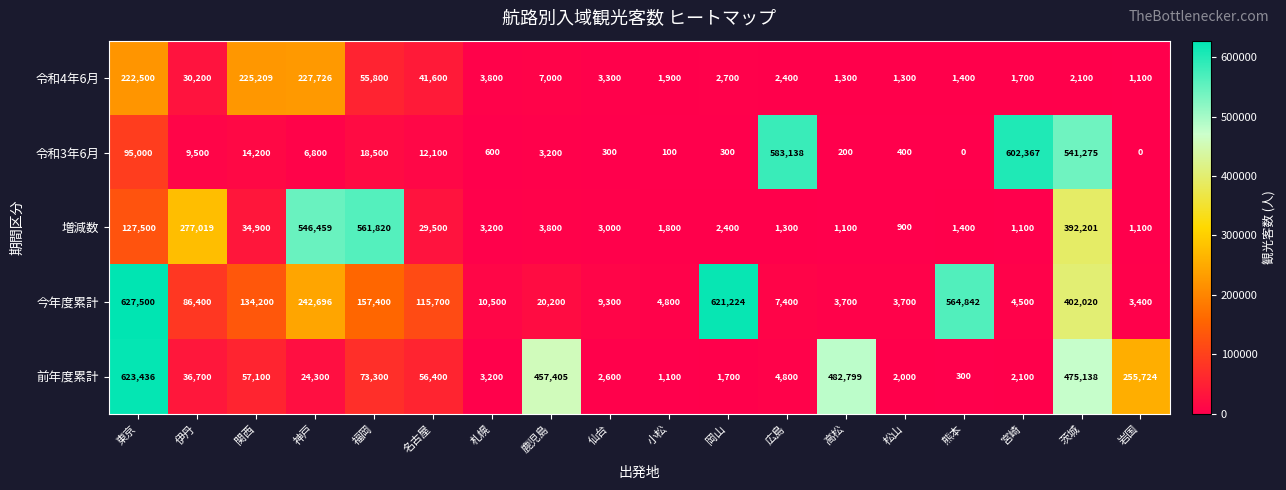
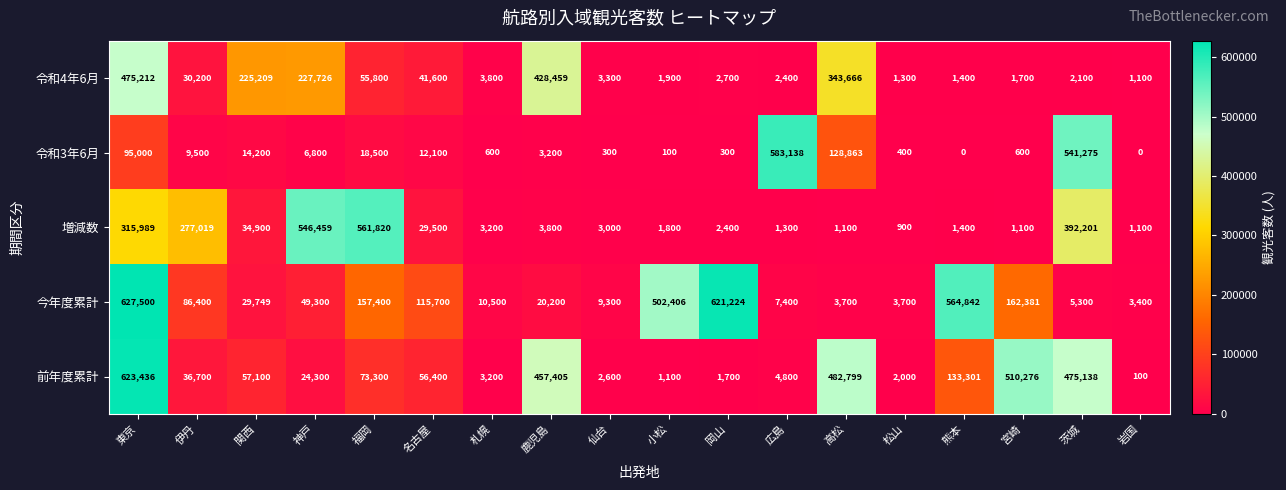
  {
    "令和4年6月": {
-     "東京": "222,500",
+     "東京": "475,212",
      "伊丹": "30,200",
      "関西": "225,209",
      "神戸": "227,726",
      "福岡": "55,800",
      "名古屋": "41,600",
      "札幌": "3,800",
-     "鹿児島": "7,000",
+     "鹿児島": "428,459",
      "仙台": "3,300",
      "小松": "1,900",
      "岡山": "2,700",
      "広島": "2,400",
-     "高松": "1,300",
+     "高松": "343,666",
      "松山": "1,300",
      "熊本": "1,400",
      "宮崎": "1,700",
      "茨城": "2,100",
      "岩国": "1,100"
    },
    "令和3年6月": {
      "東京": "95,000",
      "伊丹": "9,500",
      "関西": "14,200",
      "神戸": "6,800",
      "福岡": "18,500",
      "名古屋": "12,100",
      "札幌": "600",
      "鹿児島": "3,200",
      "仙台": "300",
      "小松": "100",
      "岡山": "300",
      "広島": "583,138",
-     "高松": "200",
+     "高松": "128,863",
      "松山": "400",
      "熊本": "0",
-     "宮崎": "602,367",
+     "宮崎": "600",
      "茨城": "541,275",
      "岩国": "0"
    },
    "増減数": {
-     "東京": "127,500",
+     "東京": "315,989",
      "伊丹": "277,019",
      "関西": "34,900",
      "神戸": "546,459",
      "福岡": "561,820",
      "名古屋": "29,500",
      "札幌": "3,200",
      "鹿児島": "3,800",
      "仙台": "3,000",
      "小松": "1,800",
      "岡山": "2,400",
      "広島": "1,300",
      "高松": "1,100",
      "松山": "900",
      "熊本": "1,400",
      "宮崎": "1,100",
      "茨城": "392,201",
      "岩国": "1,100"
    },
    "今年度累計": {
      "東京": "627,500",
      "伊丹": "86,400",
-     "関西": "134,200",
-     "神戸": "242,696",
+     "関西": "29,749",
+     "神戸": "49,300",
      "福岡": "157,400",
      "名古屋": "115,700",
      "札幌": "10,500",
      "鹿児島": "20,200",
      "仙台": "9,300",
-     "小松": "4,800",
+     "小松": "502,406",
      "岡山": "621,224",
      "広島": "7,400",
      "高松": "3,700",
      "松山": "3,700",
      "熊本": "564,842",
-     "宮崎": "4,500",
-     "茨城": "402,020",
+     "宮崎": "162,381",
+     "茨城": "5,300",
      "岩国": "3,400"
    },
    "前年度累計": {
      "東京": "623,436",
      "伊丹": "36,700",
      "関西": "57,100",
      "神戸": "24,300",
      "福岡": "73,300",
      "名古屋": "56,400",
      "札幌": "3,200",
      "鹿児島": "457,405",
      "仙台": "2,600",
      "小松": "1,100",
      "岡山": "1,700",
      "広島": "4,800",
      "高松": "482,799",
      "松山": "2,000",
-     "熊本": "300",
-     "宮崎": "2,100",
+     "熊本": "133,301",
+     "宮崎": "510,276",
      "茨城": "475,138",
-     "岩国": "255,724"
+     "岩国": "100"
    }
  }
